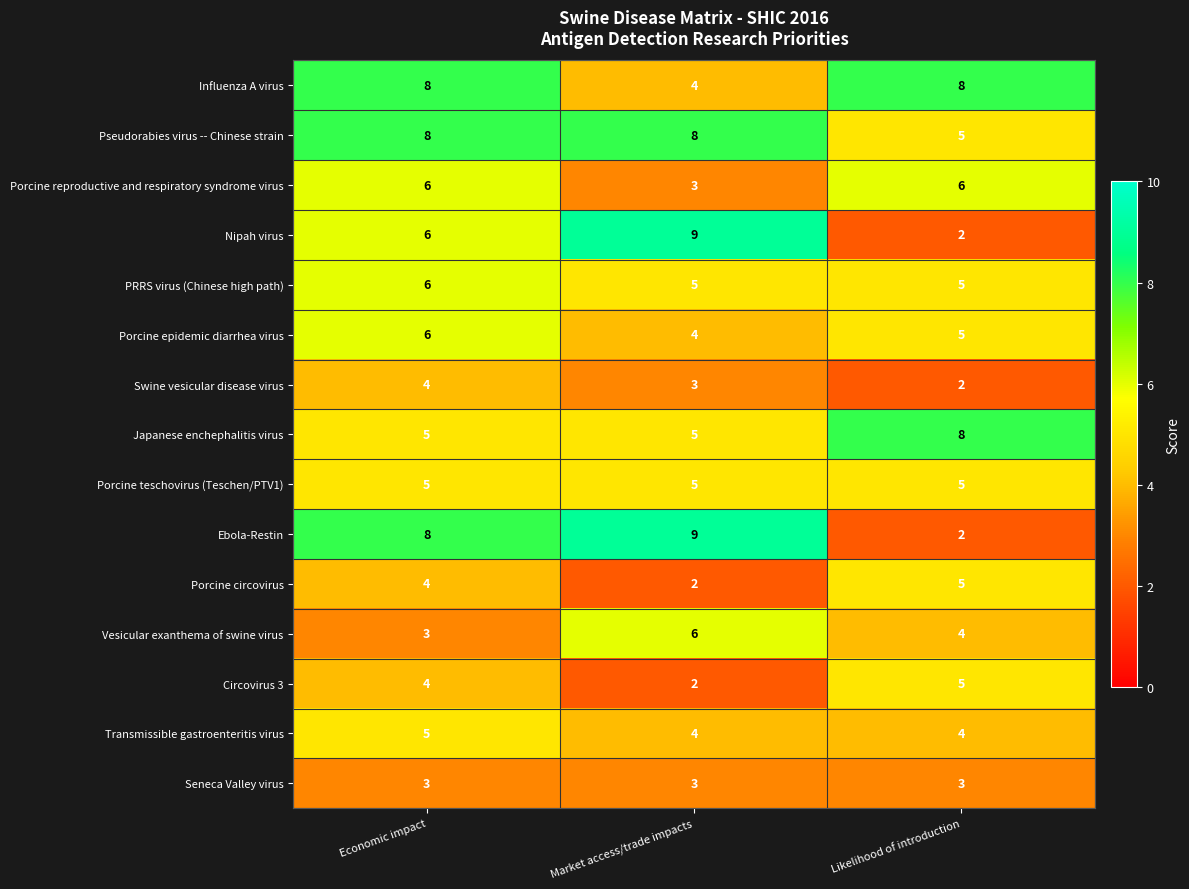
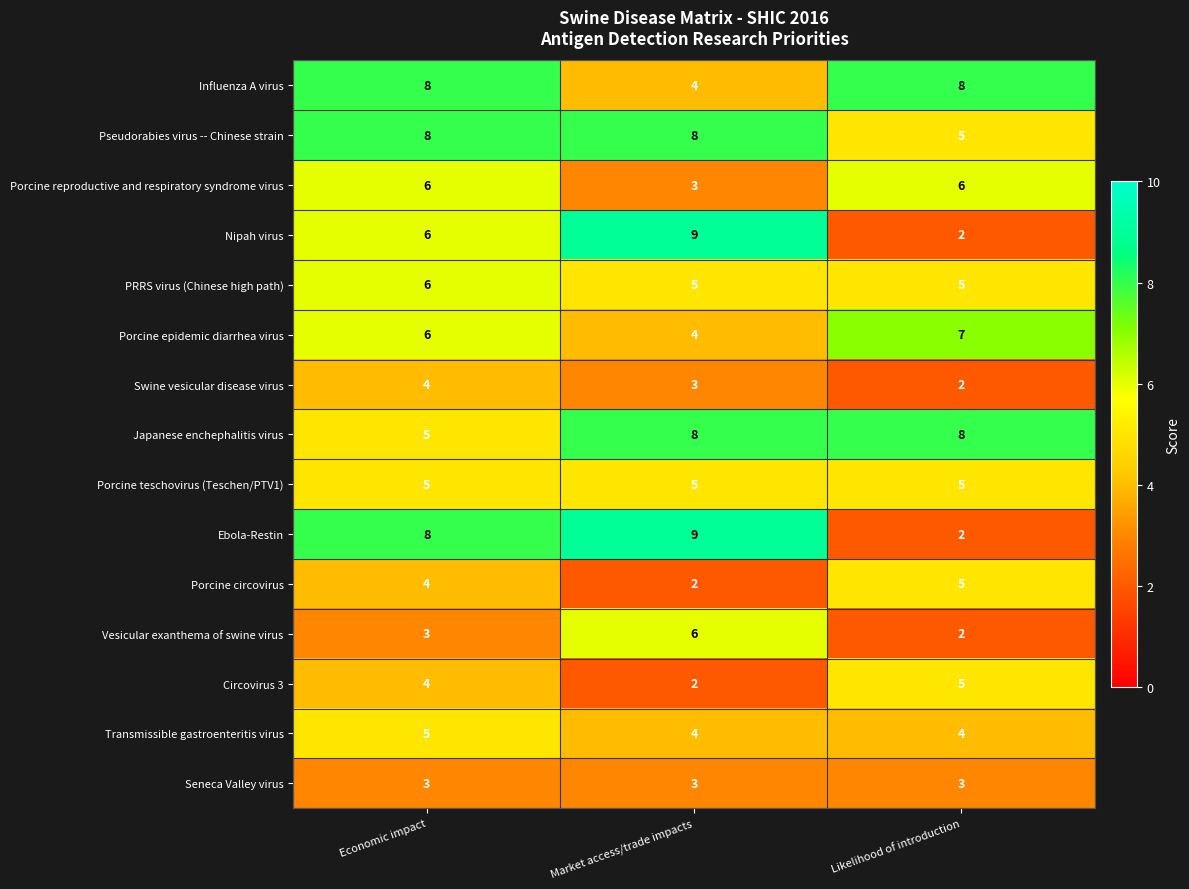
  {
    "Influenza A virus": {
      "Economic impact": 8,
      "Market access/trade impacts": 4,
      "Likelihood of introduction": 8
    },
    "Pseudorabies virus -- Chinese strain": {
      "Economic impact": 8,
      "Market access/trade impacts": 8,
      "Likelihood of introduction": 5
    },
    "Porcine reproductive and respiratory syndrome virus": {
      "Economic impact": 6,
      "Market access/trade impacts": 3,
      "Likelihood of introduction": 6
    },
    "Nipah virus": {
      "Economic impact": 6,
      "Market access/trade impacts": 9,
      "Likelihood of introduction": 2
    },
    "PRRS virus (Chinese high path)": {
      "Economic impact": 6,
      "Market access/trade impacts": 5,
      "Likelihood of introduction": 5
    },
    "Porcine epidemic diarrhea virus": {
      "Economic impact": 6,
      "Market access/trade impacts": 4,
-     "Likelihood of introduction": 5
+     "Likelihood of introduction": 7
    },
    "Swine vesicular disease virus": {
      "Economic impact": 4,
      "Market access/trade impacts": 3,
      "Likelihood of introduction": 2
    },
    "Japanese enchephalitis virus": {
      "Economic impact": 5,
-     "Market access/trade impacts": 5,
+     "Market access/trade impacts": 8,
      "Likelihood of introduction": 8
    },
    "Porcine teschovirus (Teschen/PTV1)": {
      "Economic impact": 5,
      "Market access/trade impacts": 5,
      "Likelihood of introduction": 5
    },
    "Ebola-Restin": {
      "Economic impact": 8,
      "Market access/trade impacts": 9,
      "Likelihood of introduction": 2
    },
    "Porcine circovirus": {
      "Economic impact": 4,
      "Market access/trade impacts": 2,
      "Likelihood of introduction": 5
    },
    "Vesicular exanthema of swine virus": {
      "Economic impact": 3,
      "Market access/trade impacts": 6,
-     "Likelihood of introduction": 4
+     "Likelihood of introduction": 2
    },
    "Circovirus 3": {
      "Economic impact": 4,
      "Market access/trade impacts": 2,
      "Likelihood of introduction": 5
    },
    "Transmissible gastroenteritis virus": {
      "Economic impact": 5,
      "Market access/trade impacts": 4,
      "Likelihood of introduction": 4
    },
    "Seneca Valley virus": {
      "Economic impact": 3,
      "Market access/trade impacts": 3,
      "Likelihood of introduction": 3
    }
  }
